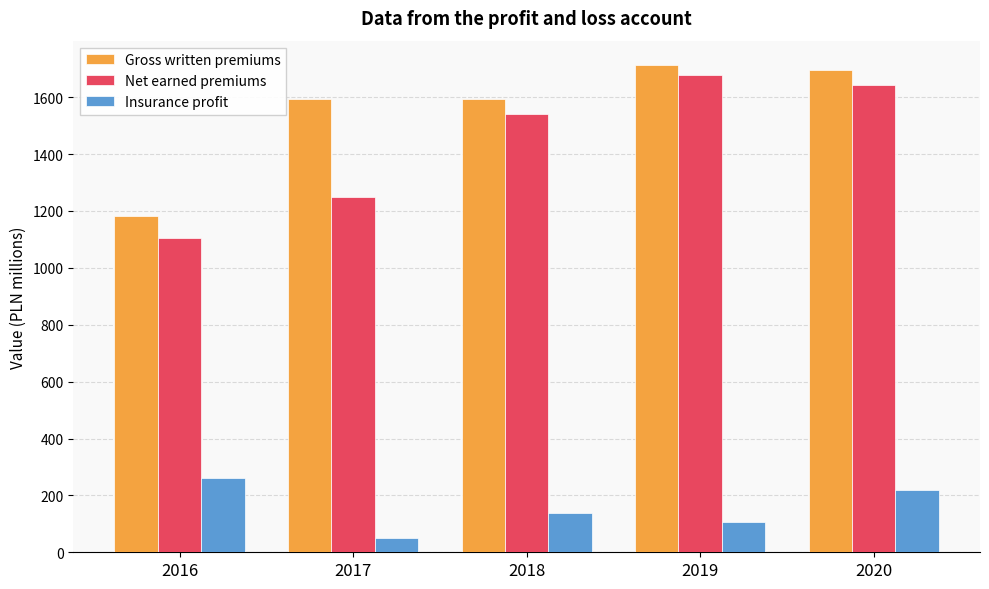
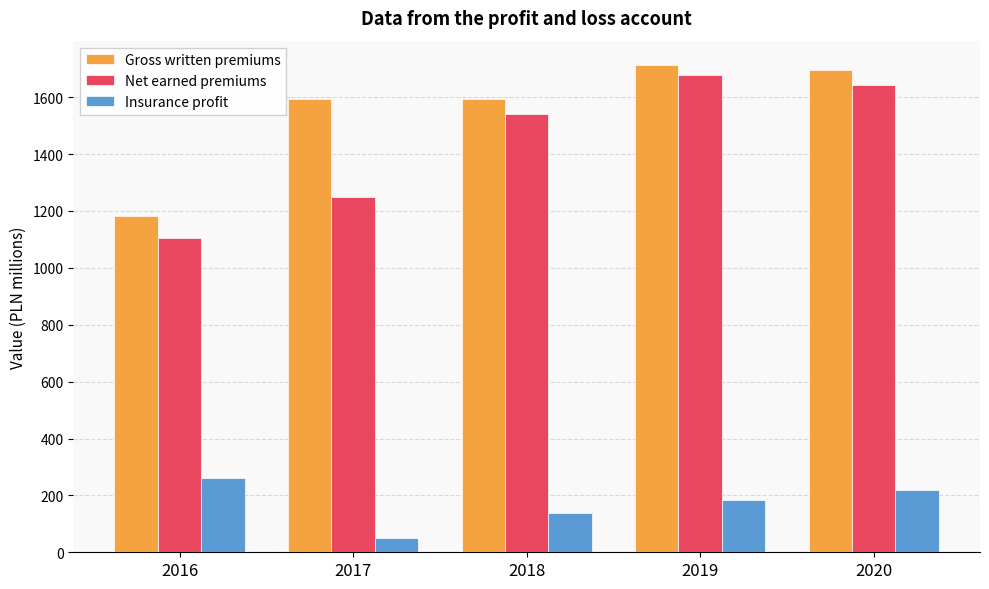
  {
    "Gross written premiums": {
      "2016": 1180,
      "2017": 1590,
      "2018": 1590,
      "2019": 1710,
      "2020": 1690
    },
    "Net earned premiums": {
      "2016": 1100,
      "2017": 1250,
      "2018": 1540,
      "2019": 1680,
      "2020": 1640
    },
    "Insurance profit": {
      "2016": 260,
      "2017": 50,
      "2018": 140,
-     "2019": 110,
+     "2019": 190,
      "2020": 220
    }
  }
